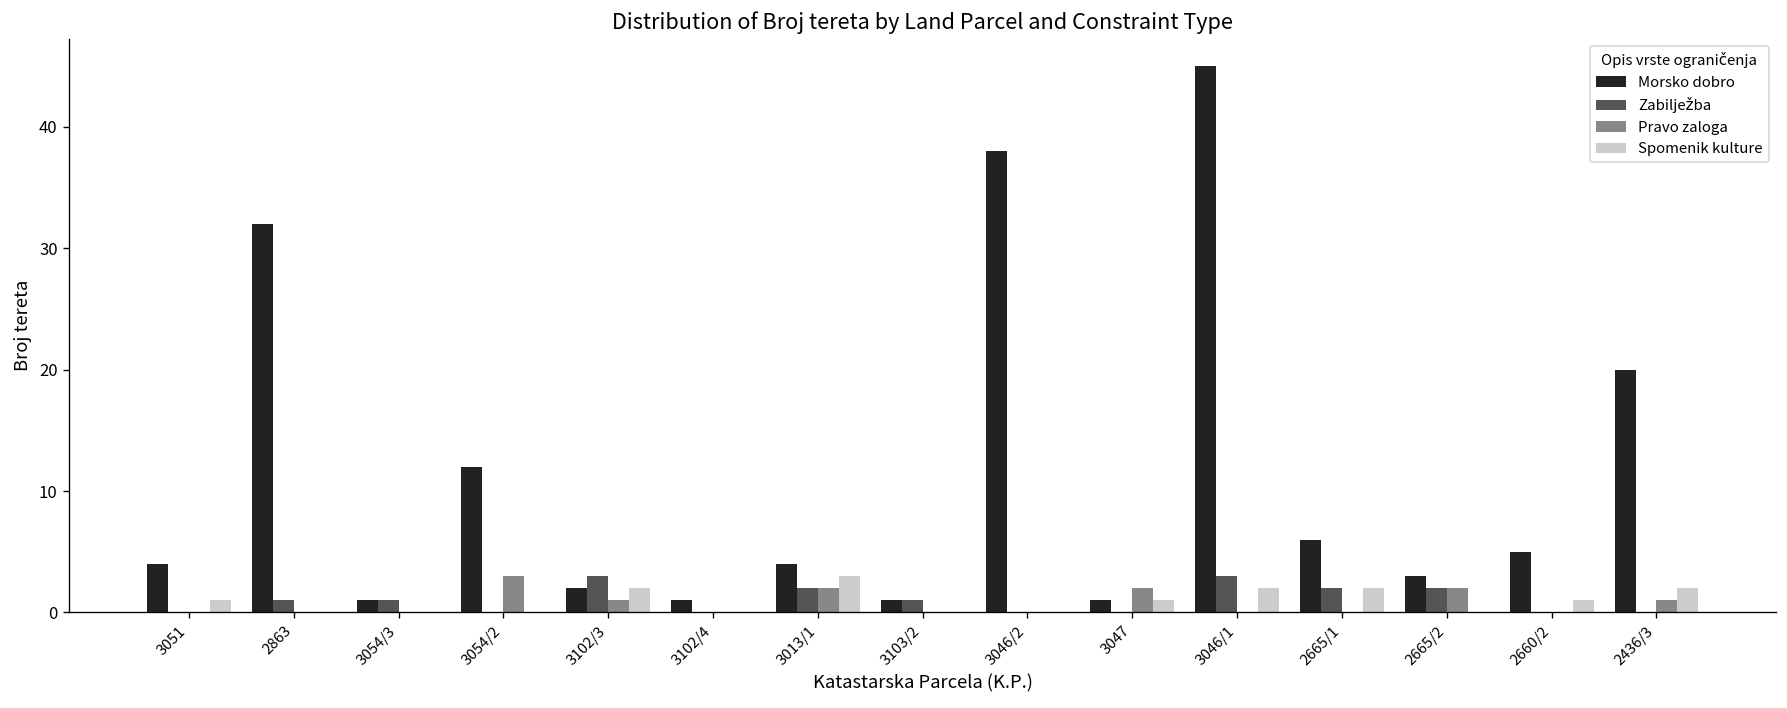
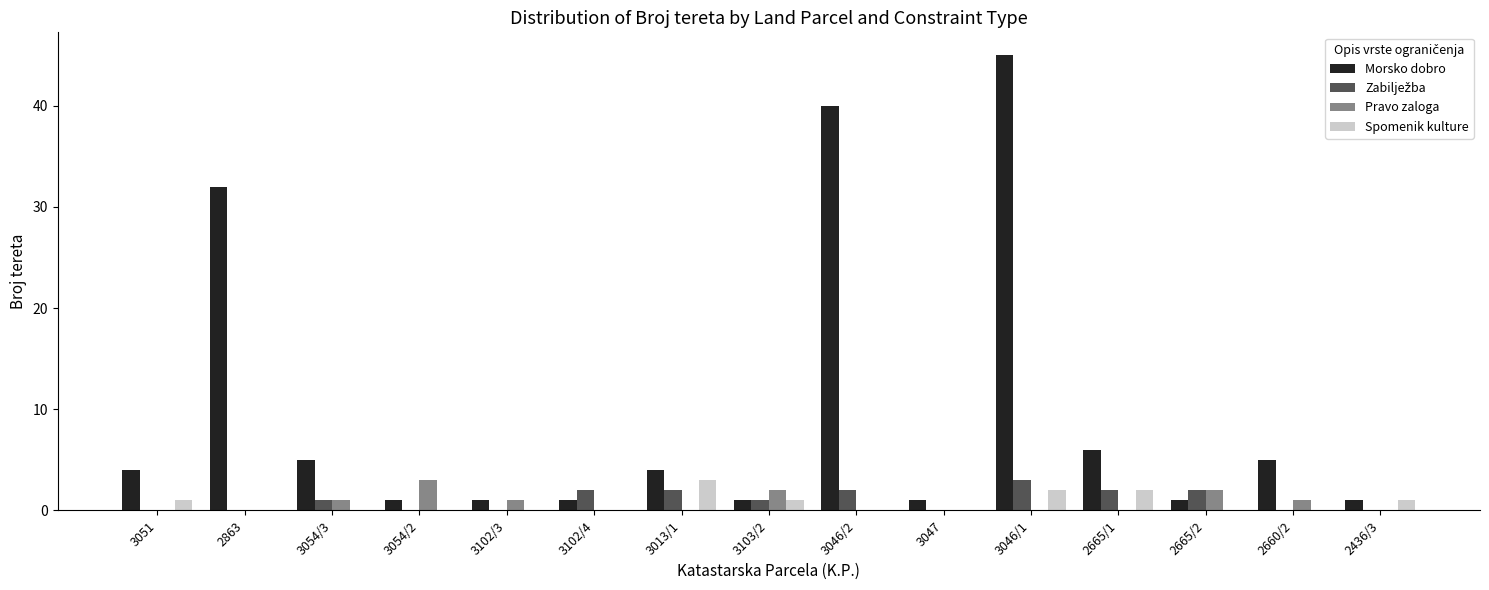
  {
    "Morsko dobro": {
      "3051": 4,
      "2863": 32,
-     "3054/3": 1,
-     "3054/2": 12,
-     "3102/3": 2,
+     "3054/3": 5,
+     "3054/2": 1,
+     "3102/3": 1,
      "3102/4": 1,
      "3013/1": 4,
      "3103/2": 1,
-     "3046/2": 38,
+     "3046/2": 40,
      "3047": 1,
      "3046/1": 45,
      "2665/1": 6,
-     "2665/2": 3,
+     "2665/2": 1,
      "2660/2": 5,
-     "2436/3": 20
+     "2436/3": 1
    },
    "Zabilježba": {
      "3051": 0,
-     "2863": 1,
+     "2863": 0,
      "3054/3": 1,
      "3054/2": 0,
-     "3102/3": 3,
-     "3102/4": 0,
+     "3102/3": 0,
+     "3102/4": 2,
      "3013/1": 2,
      "3103/2": 1,
-     "3046/2": 0,
+     "3046/2": 2,
      "3047": 0,
      "3046/1": 3,
      "2665/1": 2,
      "2665/2": 2,
      "2660/2": 0,
      "2436/3": 0
    },
    "Pravo zaloga": {
      "3051": 0,
      "2863": 0,
-     "3054/3": 0,
+     "3054/3": 1,
      "3054/2": 3,
      "3102/3": 1,
      "3102/4": 0,
-     "3013/1": 2,
-     "3103/2": 0,
+     "3013/1": 0,
+     "3103/2": 2,
      "3046/2": 0,
-     "3047": 2,
+     "3047": 0,
      "3046/1": 0,
      "2665/1": 0,
      "2665/2": 2,
-     "2660/2": 0,
-     "2436/3": 1
+     "2660/2": 1,
+     "2436/3": 0
    },
    "Spomenik kulture": {
      "3051": 1,
      "2863": 0,
      "3054/3": 0,
      "3054/2": 0,
-     "3102/3": 2,
+     "3102/3": 0,
      "3102/4": 0,
      "3013/1": 3,
-     "3103/2": 0,
+     "3103/2": 1,
      "3046/2": 0,
-     "3047": 1,
+     "3047": 0,
      "3046/1": 2,
      "2665/1": 2,
      "2665/2": 0,
-     "2660/2": 1,
-     "2436/3": 2
+     "2660/2": 0,
+     "2436/3": 1
    }
  }
